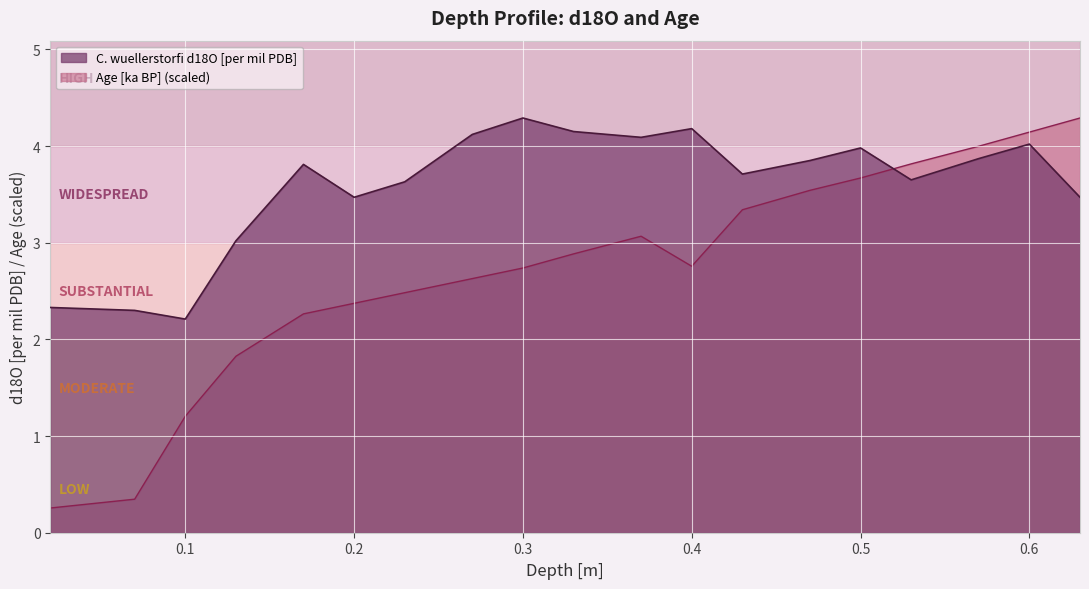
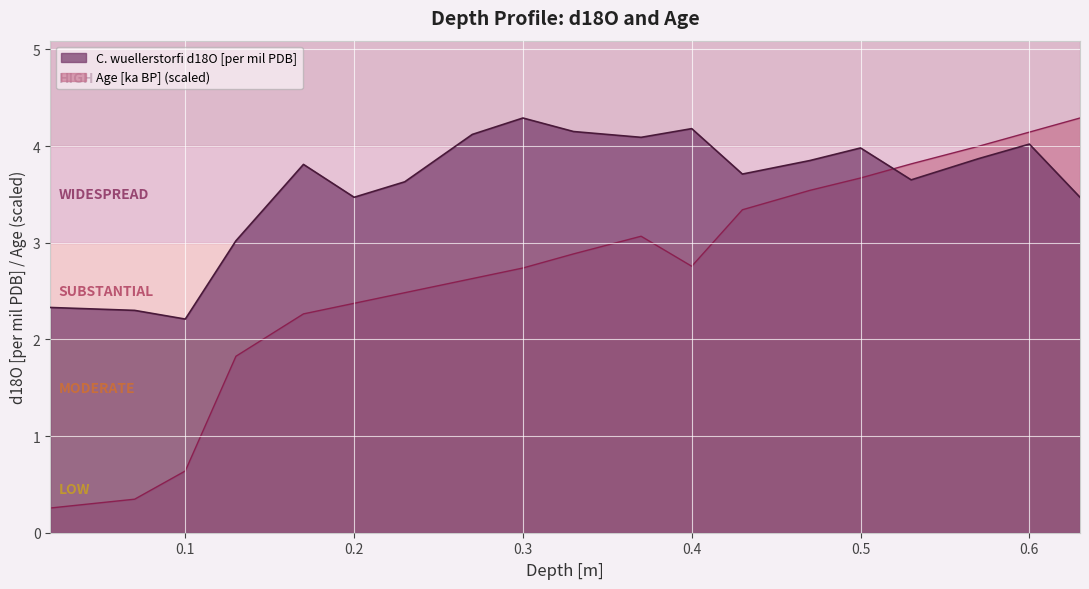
  {
    "C. wuellerstorfi d18O [per mil PDB]": {
      "0.1": 2.2,
      "0.2": 3.5,
      "0.3": 4.3,
      "0.4": 4.2,
      "0.5": 4.0,
      "0.6": 4.0
    },
    "Age [ka BP] (scaled)": {
-     "0.1": 1.2,
+     "0.1": 0.6,
      "0.2": 2.4,
      "0.3": 2.7,
      "0.4": 2.8,
      "0.5": 3.7,
      "0.6": 4.1
    }
  }
